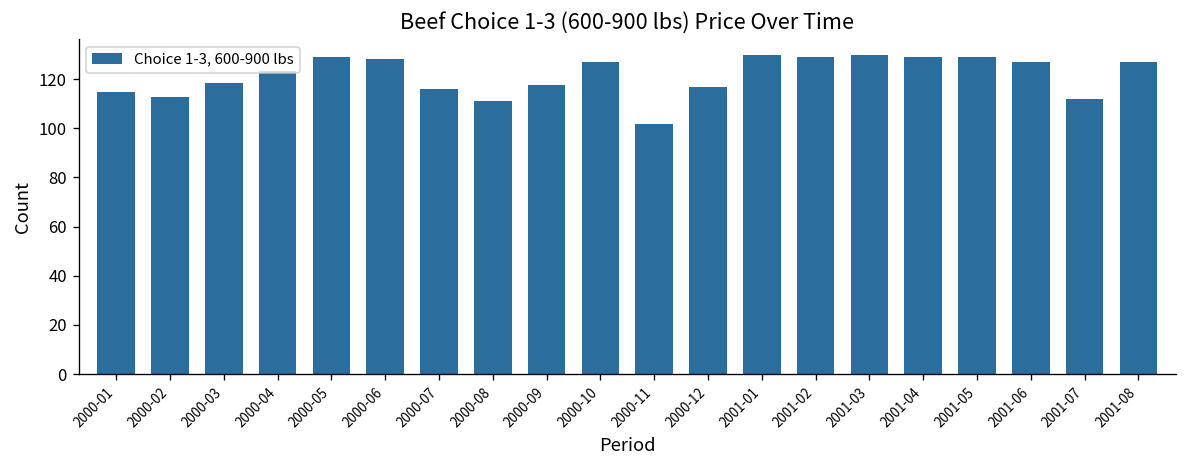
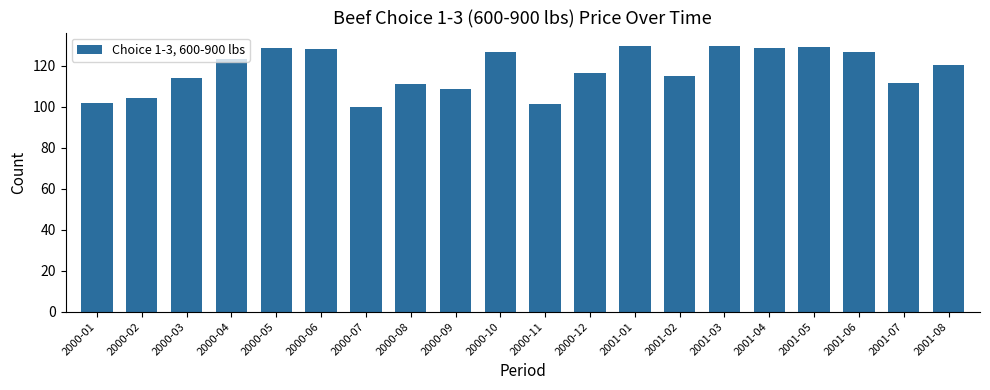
  {
-   "2000-01": 115,
-   "2000-02": 113,
-   "2000-03": 118,
+   "2000-01": 102,
+   "2000-02": 104,
+   "2000-03": 114,
    "2000-05": 129,
    "2000-06": 128,
-   "2000-07": 116,
+   "2000-07": 100,
    "2000-08": 111,
-   "2000-09": 118,
+   "2000-09": 109,
    "2000-10": 127,
    "2000-11": 102,
    "2000-12": 117,
    "2001-01": 130,
-   "2001-02": 129,
+   "2001-02": 115,
    "2001-03": 130,
    "2001-04": 129,
    "2001-05": 129,
    "2001-06": 127,
    "2001-07": 112,
-   "2001-08": 127
+   "2001-08": 120
  }
